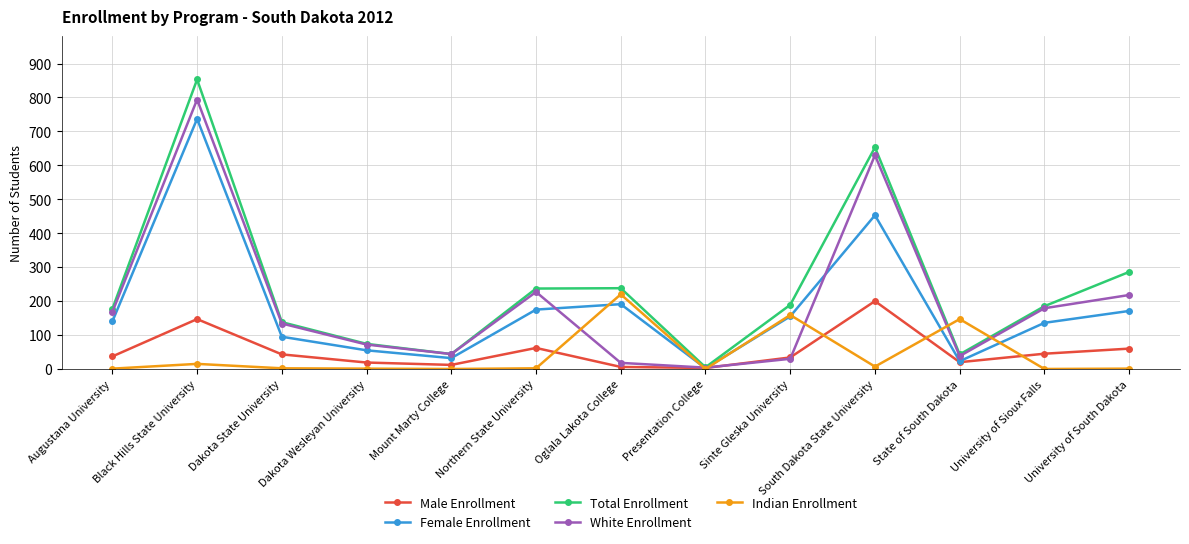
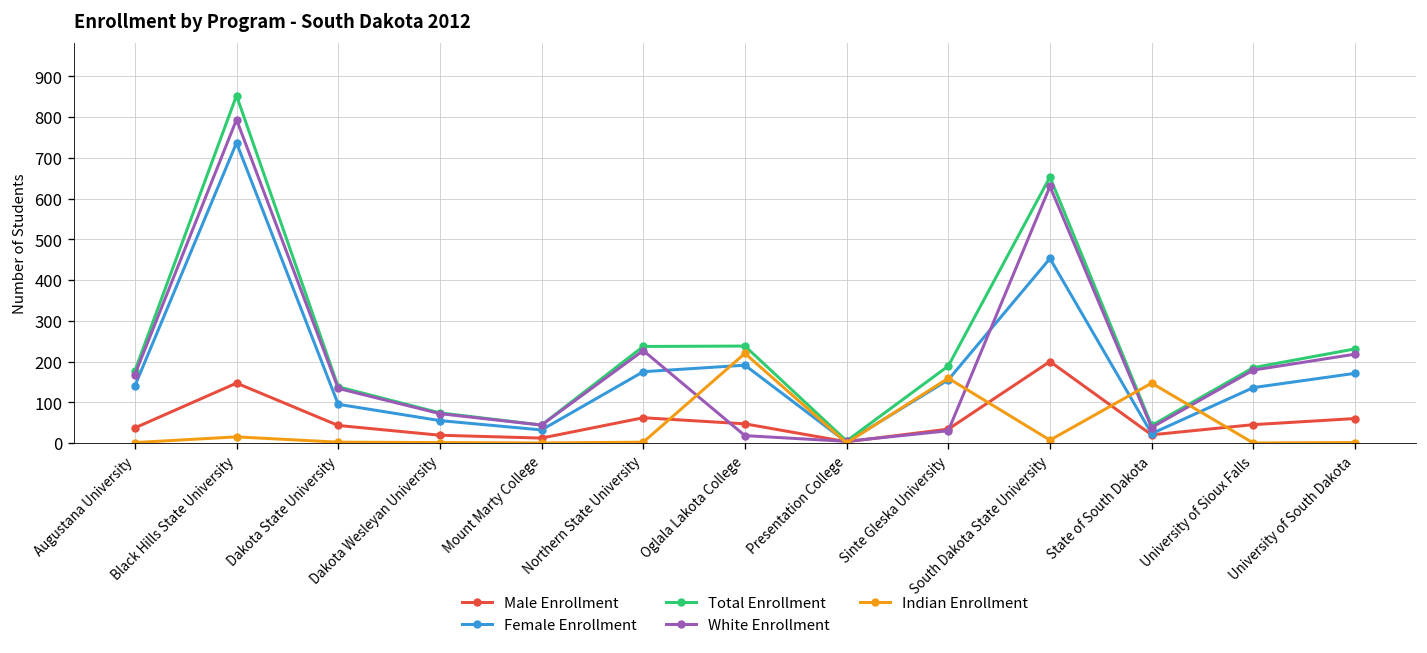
  {
    "Male Enrollment": {
      "Augustana University": 40,
      "Black Hills State University": 150,
      "Dakota State University": 40,
      "Dakota Wesleyan University": 20,
      "Mount Marty College": 10,
      "Northern State University": 60,
-     "Oglala Lakota College": 10,
+     "Oglala Lakota College": 50,
      "South Dakota State University": 200,
      "University of Sioux Falls": 50,
      "University of South Dakota": 60
    },
    "Female Enrollment": {
      "Augustana University": 140,
      "Black Hills State University": 740,
      "Dakota State University": 100,
      "Dakota Wesleyan University": 60,
      "Mount Marty College": 30,
      "Northern State University": 180,
      "Oglala Lakota College": 190,
      "South Dakota State University": 450,
      "University of Sioux Falls": 140,
      "University of South Dakota": 170
    },
    "Total Enrollment": {
      "Augustana University": 180,
      "Black Hills State University": 850,
      "Northern State University": 240,
      "Oglala Lakota College": 240,
      "Sinte Gleska University": 190,
      "South Dakota State University": 650,
-     "University of South Dakota": 290
+     "University of South Dakota": 230
    },
    "White Enrollment": {
      "Augustana University": 170,
      "Black Hills State University": 790,
      "Northern State University": 230,
      "Oglala Lakota College": 20,
      "South Dakota State University": 630,
      "University of South Dakota": 220
    },
    "Indian Enrollment": {
      "Augustana University": 0,
      "Black Hills State University": 20,
      "Dakota State University": 0,
      "Dakota Wesleyan University": 0,
      "Mount Marty College": 0,
      "Northern State University": 0,
      "Oglala Lakota College": 220,
      "South Dakota State University": 10,
      "State of South Dakota": 150,
      "University of Sioux Falls": 0,
      "University of South Dakota": 0
    }
  }
